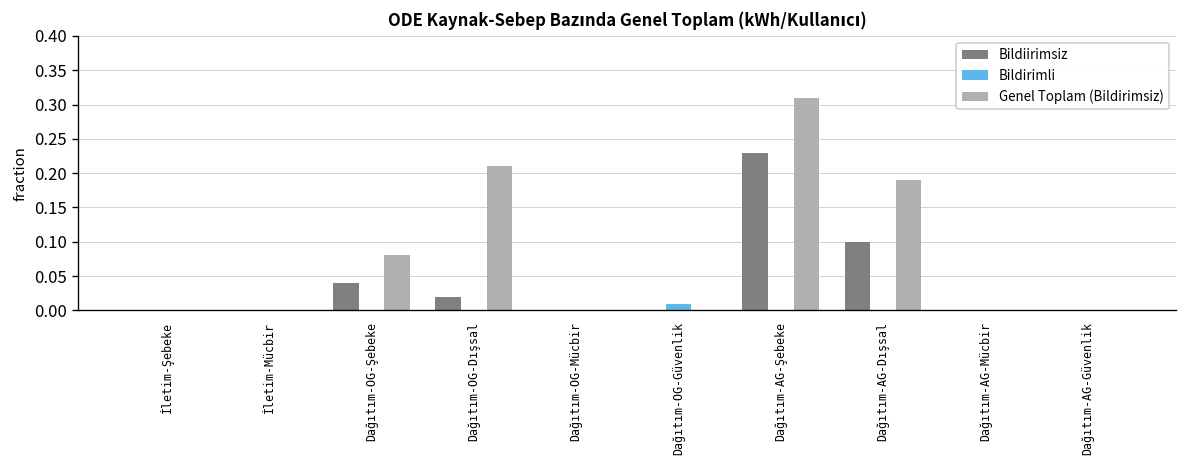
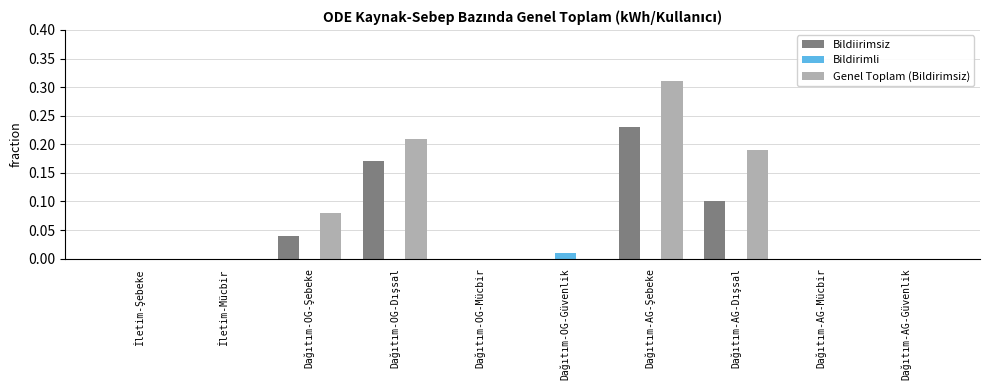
  {
    "Bildiirimsiz": {
      "İletim-Şebeke": 0.00,
      "İletim-Mücbir": 0.00,
      "Dağıtım-OG-Şebeke": 0.04,
-     "Dağıtım-OG-Dışsal": 0.02,
+     "Dağıtım-OG-Dışsal": 0.17,
      "Dağıtım-OG-Mücbir": 0.00,
      "Dağıtım-OG-Güvenlik": 0.00,
      "Dağıtım-AG-Şebeke": 0.23,
      "Dağıtım-AG-Dışsal": 0.10,
      "Dağıtım-AG-Mücbir": 0.00,
      "Dağıtım-AG-Güvenlik": 0.00
    },
    "Bildirimli": {
      "İletim-Şebeke": 0.00,
      "İletim-Mücbir": 0.00,
      "Dağıtım-OG-Şebeke": 0.00,
      "Dağıtım-OG-Dışsal": 0.00,
      "Dağıtım-OG-Mücbir": 0.00,
      "Dağıtım-OG-Güvenlik": 0.01,
      "Dağıtım-AG-Şebeke": 0.00,
      "Dağıtım-AG-Dışsal": 0.00,
      "Dağıtım-AG-Mücbir": 0.00,
      "Dağıtım-AG-Güvenlik": 0.00
    },
    "Genel Toplam (Bildirimsiz)": {
      "İletim-Şebeke": 0.00,
      "İletim-Mücbir": 0.00,
      "Dağıtım-OG-Şebeke": 0.08,
      "Dağıtım-OG-Dışsal": 0.21,
      "Dağıtım-OG-Mücbir": 0.00,
      "Dağıtım-OG-Güvenlik": 0.00,
      "Dağıtım-AG-Şebeke": 0.31,
      "Dağıtım-AG-Dışsal": 0.19,
      "Dağıtım-AG-Mücbir": 0.00,
      "Dağıtım-AG-Güvenlik": 0.00
    }
  }
